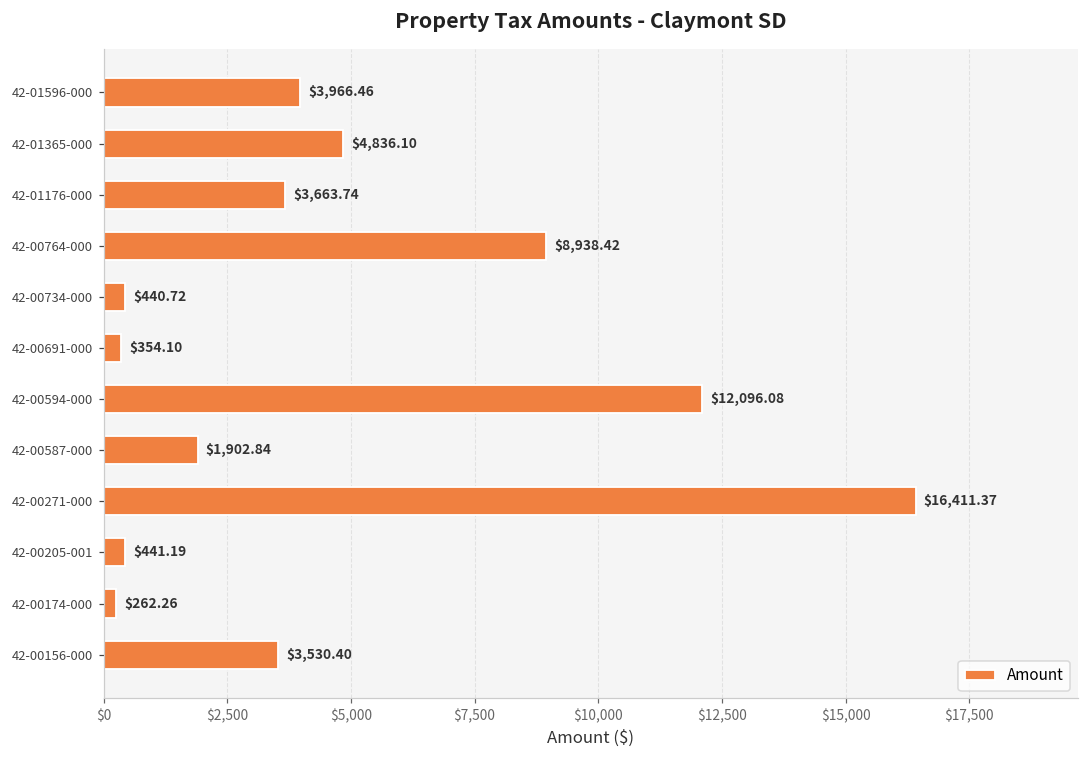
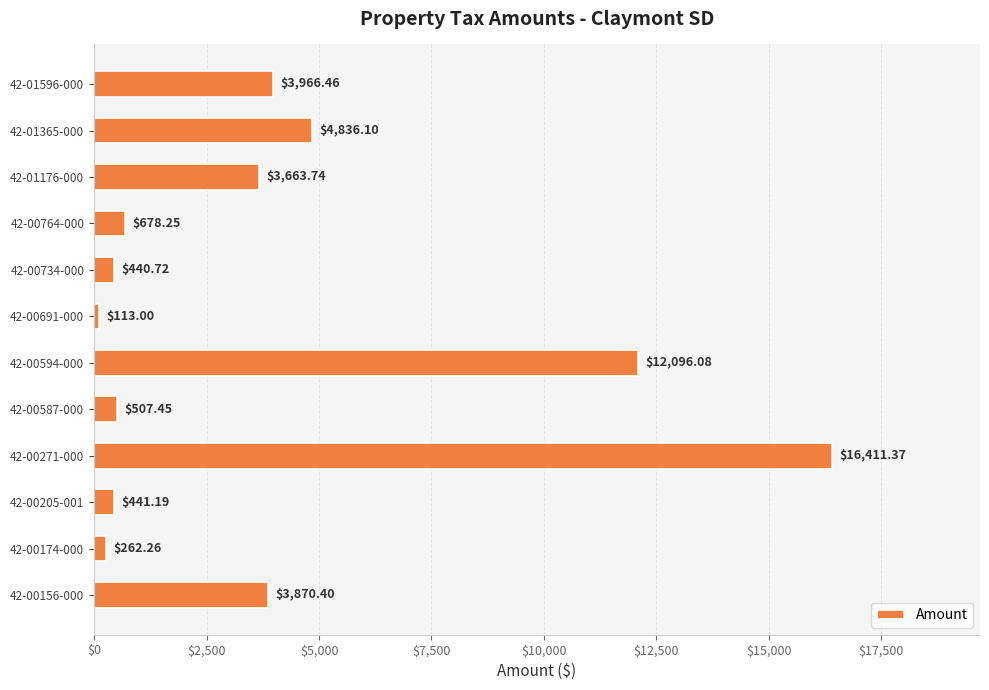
  {
    "42-01596-000": "$3,966.46",
    "42-01365-000": "$4,836.10",
    "42-01176-000": "$3,663.74",
-   "42-00764-000": "$8,938.42",
+   "42-00764-000": "$678.25",
    "42-00734-000": "$440.72",
-   "42-00691-000": "$354.10",
+   "42-00691-000": "$113.00",
    "42-00594-000": "$12,096.08",
-   "42-00587-000": "$1,902.84",
+   "42-00587-000": "$507.45",
    "42-00271-000": "$16,411.37",
    "42-00205-001": "$441.19",
    "42-00174-000": "$262.26",
-   "42-00156-000": "$3,530.40"
+   "42-00156-000": "$3,870.40"
  }
